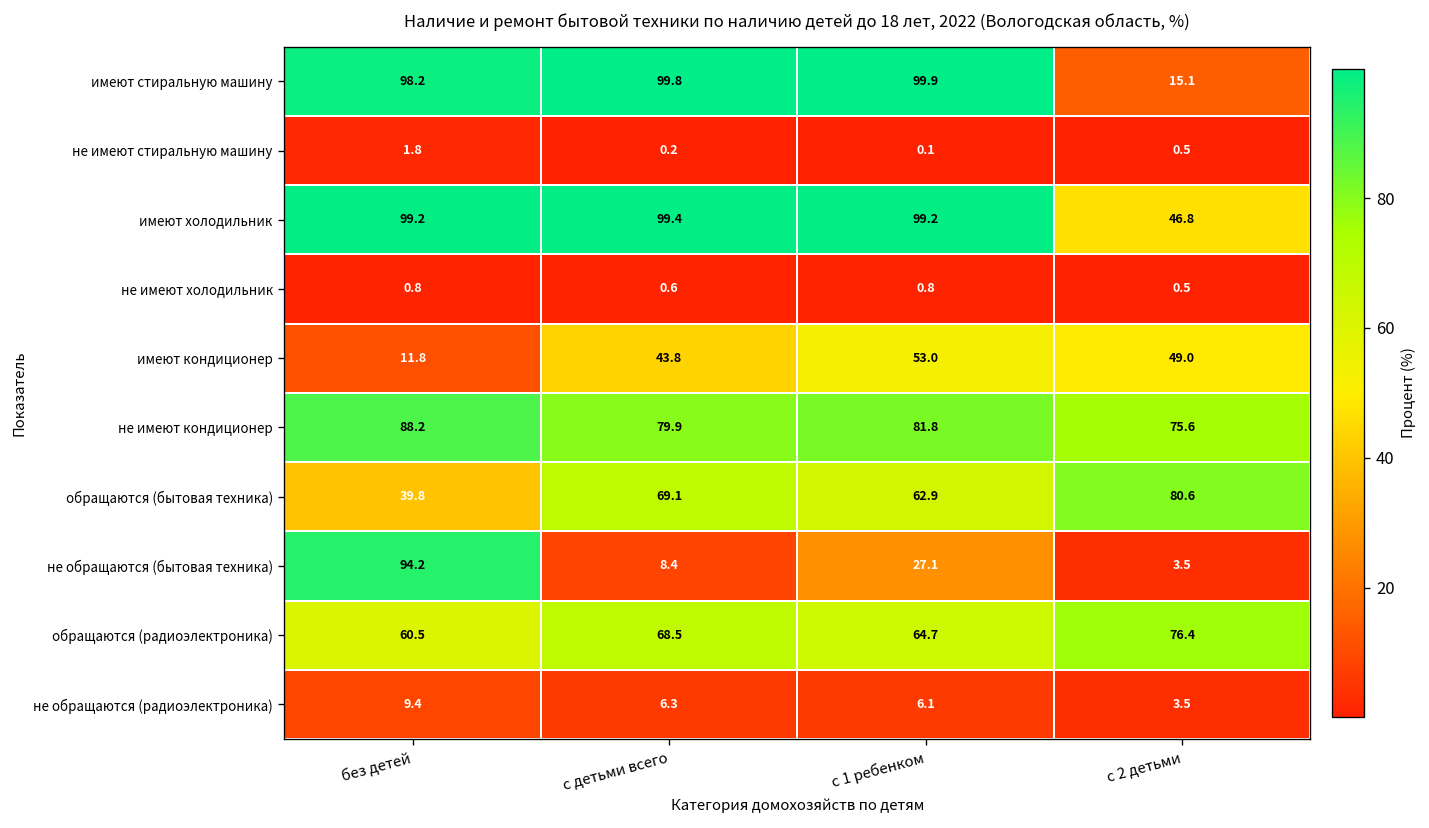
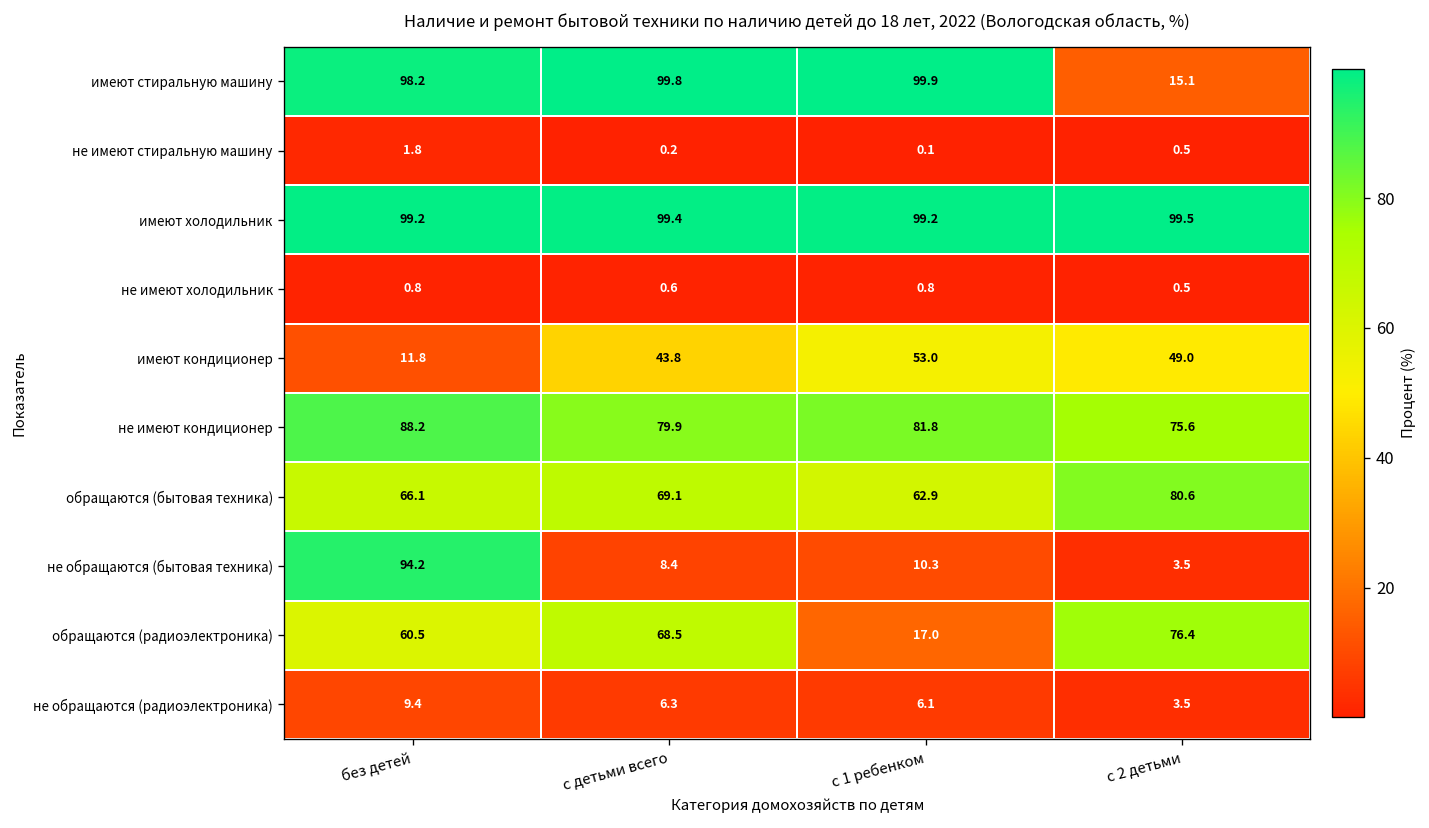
  {
    "имеют стиральную машину": {
      "без детей": 98.2,
      "с детьми всего": 99.8,
      "с 1 ребенком": 99.9,
      "с 2 детьми": 15.1
    },
    "не имеют стиральную машину": {
      "без детей": 1.8,
      "с детьми всего": 0.2,
      "с 1 ребенком": 0.1,
      "с 2 детьми": 0.5
    },
    "имеют холодильник": {
      "без детей": 99.2,
      "с детьми всего": 99.4,
      "с 1 ребенком": 99.2,
-     "с 2 детьми": 46.8
+     "с 2 детьми": 99.5
    },
    "не имеют холодильник": {
      "без детей": 0.8,
      "с детьми всего": 0.6,
      "с 1 ребенком": 0.8,
      "с 2 детьми": 0.5
    },
    "имеют кондиционер": {
      "без детей": 11.8,
      "с детьми всего": 43.8,
      "с 1 ребенком": 53.0,
      "с 2 детьми": 49.0
    },
    "не имеют кондиционер": {
      "без детей": 88.2,
      "с детьми всего": 79.9,
      "с 1 ребенком": 81.8,
      "с 2 детьми": 75.6
    },
    "обращаются (бытовая техника)": {
-     "без детей": 39.8,
+     "без детей": 66.1,
      "с детьми всего": 69.1,
      "с 1 ребенком": 62.9,
      "с 2 детьми": 80.6
    },
    "не обращаются (бытовая техника)": {
      "без детей": 94.2,
      "с детьми всего": 8.4,
-     "с 1 ребенком": 27.1,
+     "с 1 ребенком": 10.3,
      "с 2 детьми": 3.5
    },
    "обращаются (радиоэлектроника)": {
      "без детей": 60.5,
      "с детьми всего": 68.5,
-     "с 1 ребенком": 64.7,
+     "с 1 ребенком": 17.0,
      "с 2 детьми": 76.4
    },
    "не обращаются (радиоэлектроника)": {
      "без детей": 9.4,
      "с детьми всего": 6.3,
      "с 1 ребенком": 6.1,
      "с 2 детьми": 3.5
    }
  }
